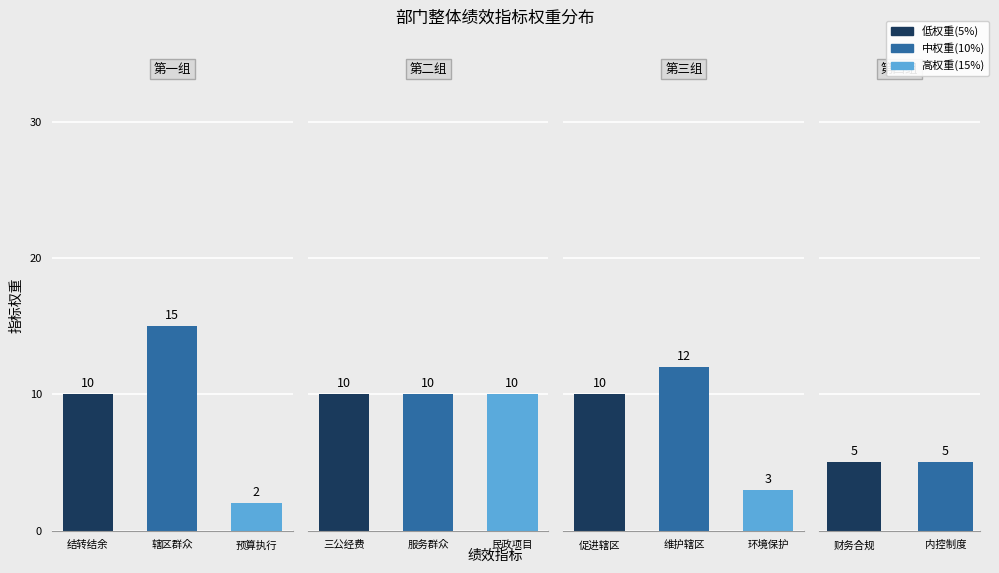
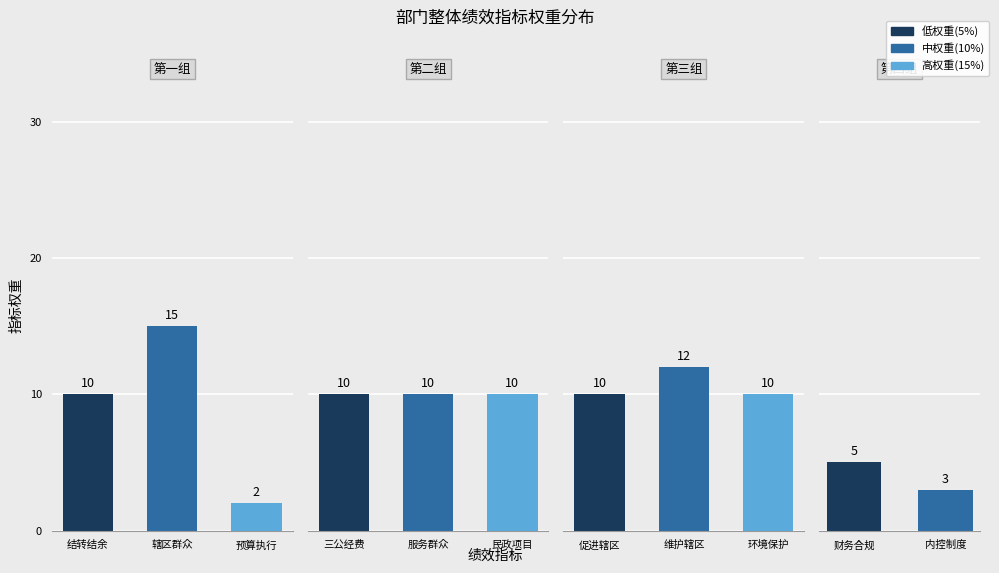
  {
    "第一组": {
      "结转结余": 10,
      "辖区群众": 15,
      "预算执行": 2
    },
    "第二组": {
      "三公经费": 10,
      "服务群众": 10,
      "民政项目": 10
    },
    "第三组": {
      "促进辖区": 10,
      "维护辖区": 12,
-     "环境保护": 3
+     "环境保护": 10
    },
    "第四组": {
      "财务合规": 5,
-     "内控制度": 5
+     "内控制度": 3
    }
  }
